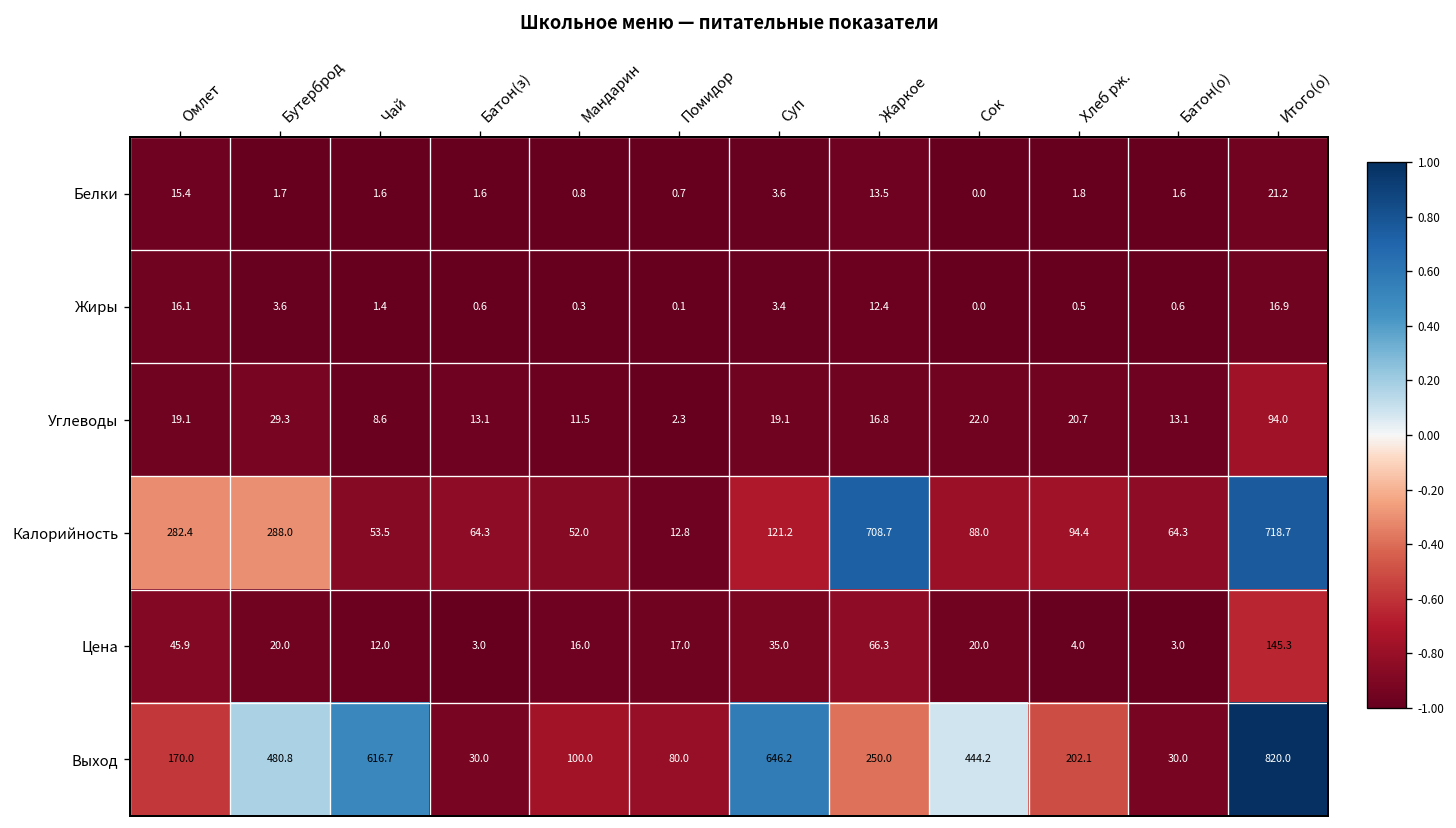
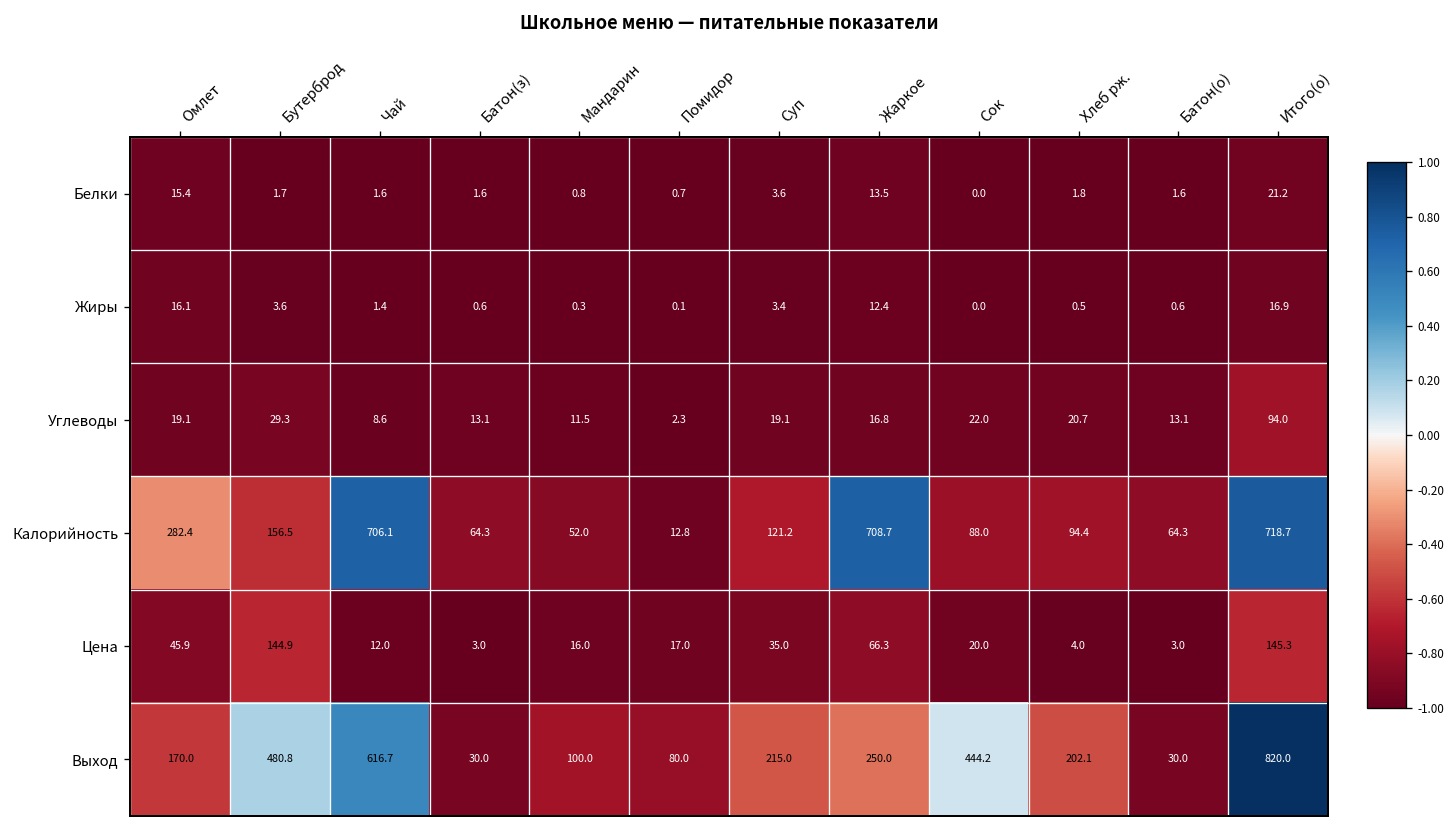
  {
    "Белки": {
      "Омлет": 15.4,
      "Бутерброд": 1.7,
      "Чай": 1.6,
      "Батон(з)": 1.6,
      "Мандарин": 0.8,
      "Помидор": 0.7,
      "Суп": 3.6,
      "Жаркое": 13.5,
      "Сок": 0.0,
      "Хлеб рж.": 1.8,
      "Батон(о)": 1.6,
      "Итого(о)": 21.2
    },
    "Жиры": {
      "Омлет": 16.1,
      "Бутерброд": 3.6,
      "Чай": 1.4,
      "Батон(з)": 0.6,
      "Мандарин": 0.3,
      "Помидор": 0.1,
      "Суп": 3.4,
      "Жаркое": 12.4,
      "Сок": 0.0,
      "Хлеб рж.": 0.5,
      "Батон(о)": 0.6,
      "Итого(о)": 16.9
    },
    "Углеводы": {
      "Омлет": 19.1,
      "Бутерброд": 29.3,
      "Чай": 8.6,
      "Батон(з)": 13.1,
      "Мандарин": 11.5,
      "Помидор": 2.3,
      "Суп": 19.1,
      "Жаркое": 16.8,
      "Сок": 22.0,
      "Хлеб рж.": 20.7,
      "Батон(о)": 13.1,
      "Итого(о)": 94.0
    },
    "Калорийность": {
      "Омлет": 282.4,
-     "Бутерброд": 288.0,
-     "Чай": 53.5,
+     "Бутерброд": 156.5,
+     "Чай": 706.1,
      "Батон(з)": 64.3,
      "Мандарин": 52.0,
      "Помидор": 12.8,
      "Суп": 121.2,
      "Жаркое": 708.7,
      "Сок": 88.0,
      "Хлеб рж.": 94.4,
      "Батон(о)": 64.3,
      "Итого(о)": 718.7
    },
    "Цена": {
      "Омлет": 45.9,
-     "Бутерброд": 20.0,
+     "Бутерброд": 144.9,
      "Чай": 12.0,
      "Батон(з)": 3.0,
      "Мандарин": 16.0,
      "Помидор": 17.0,
      "Суп": 35.0,
      "Жаркое": 66.3,
      "Сок": 20.0,
      "Хлеб рж.": 4.0,
      "Батон(о)": 3.0,
      "Итого(о)": 145.3
    },
    "Выход": {
      "Омлет": 170.0,
      "Бутерброд": 480.8,
      "Чай": 616.7,
      "Батон(з)": 30.0,
      "Мандарин": 100.0,
      "Помидор": 80.0,
-     "Суп": 646.2,
+     "Суп": 215.0,
      "Жаркое": 250.0,
      "Сок": 444.2,
      "Хлеб рж.": 202.1,
      "Батон(о)": 30.0,
      "Итого(о)": 820.0
    }
  }
